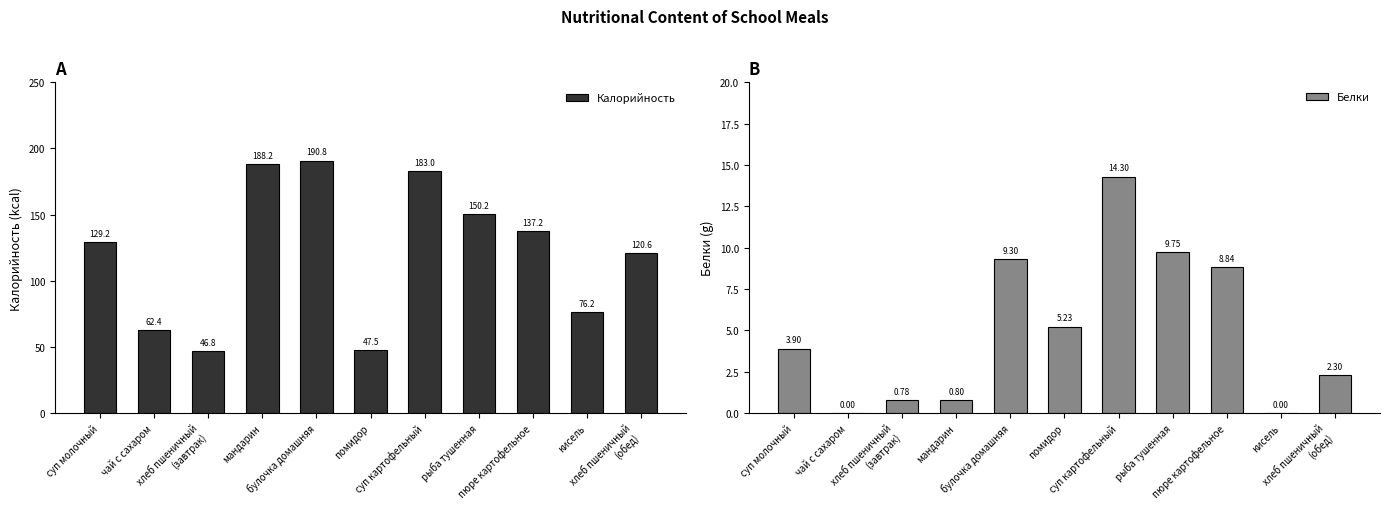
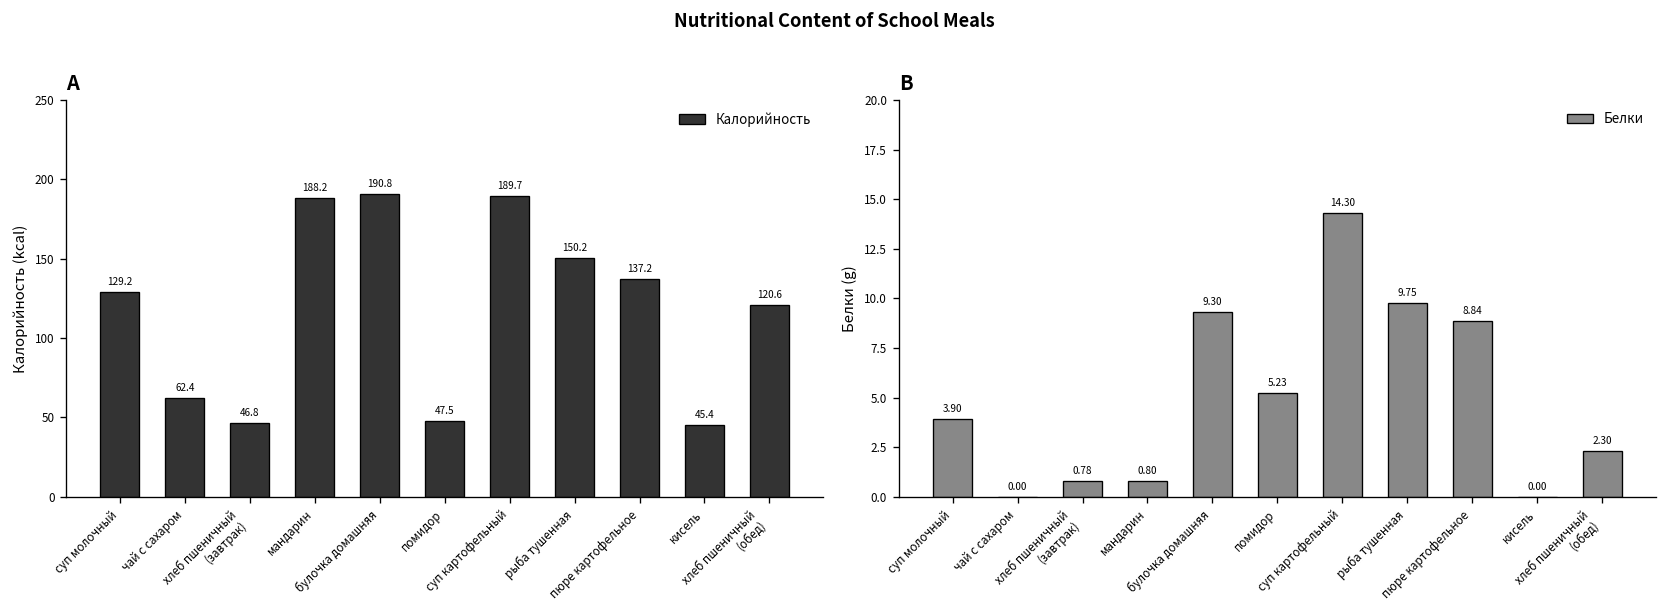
  {
    "A": {
      "суп молочный": 129.2,
      "чай с сахаром": 62.4,
      "хлеб пшеничный (завтрак)": 46.8,
      "мандарин": 188.2,
      "булочка домашняя": 190.8,
      "помидор": 47.5,
-     "суп картофельный": 183.0,
+     "суп картофельный": 189.7,
      "рыба тушенная": 150.2,
      "пюре картофельное": 137.2,
-     "кисель": 76.2,
+     "кисель": 45.4,
      "хлеб пшеничный (обед)": 120.6
    },
    "B": {
      "суп молочный": 3.90,
      "чай с сахаром": 0.00,
      "хлеб пшеничный (завтрак)": 0.78,
      "мандарин": 0.80,
      "булочка домашняя": 9.30,
      "помидор": 5.23,
      "суп картофельный": 14.30,
      "рыба тушенная": 9.75,
      "пюре картофельное": 8.84,
      "кисель": 0.00,
      "хлеб пшеничный (обед)": 2.30
    }
  }
